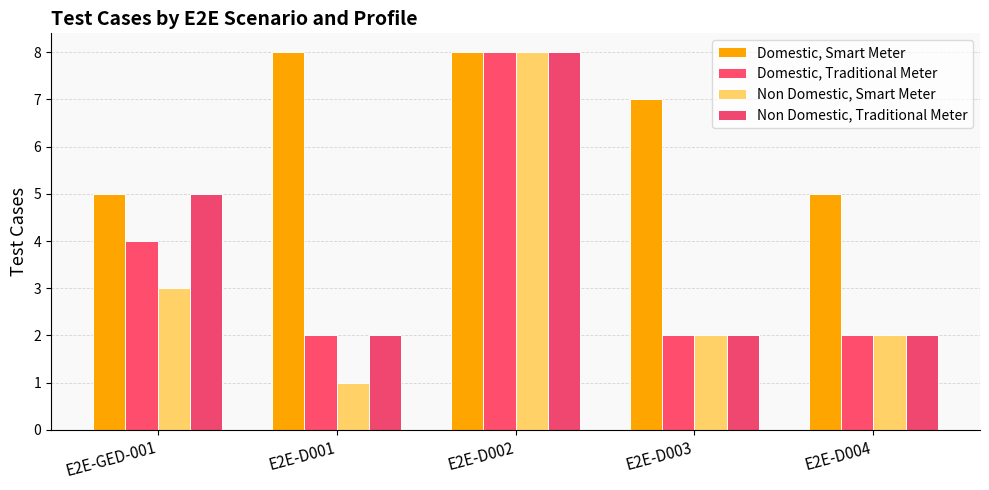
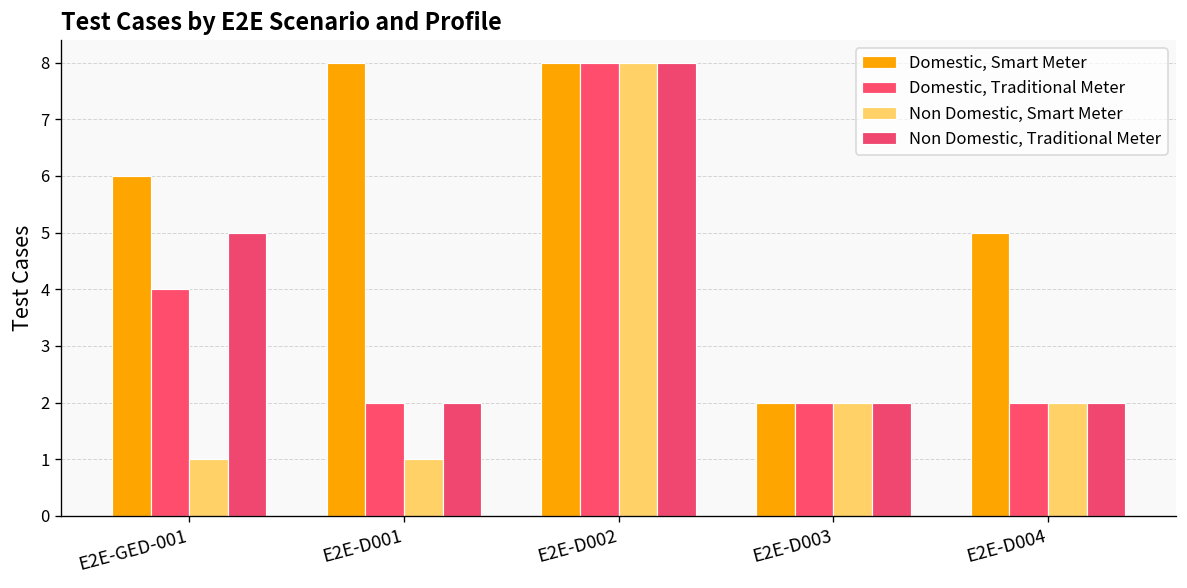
  {
    "Domestic, Smart Meter": {
-     "E2E-GED-001": 5,
+     "E2E-GED-001": 6,
      "E2E-D001": 8,
      "E2E-D002": 8,
-     "E2E-D003": 7,
+     "E2E-D003": 2,
      "E2E-D004": 5
    },
    "Non Domestic, Smart Meter": {
-     "E2E-GED-001": 3,
+     "E2E-GED-001": 1,
      "E2E-D001": 1,
      "E2E-D002": 8,
      "E2E-D003": 2,
      "E2E-D004": 2
    }
  }
